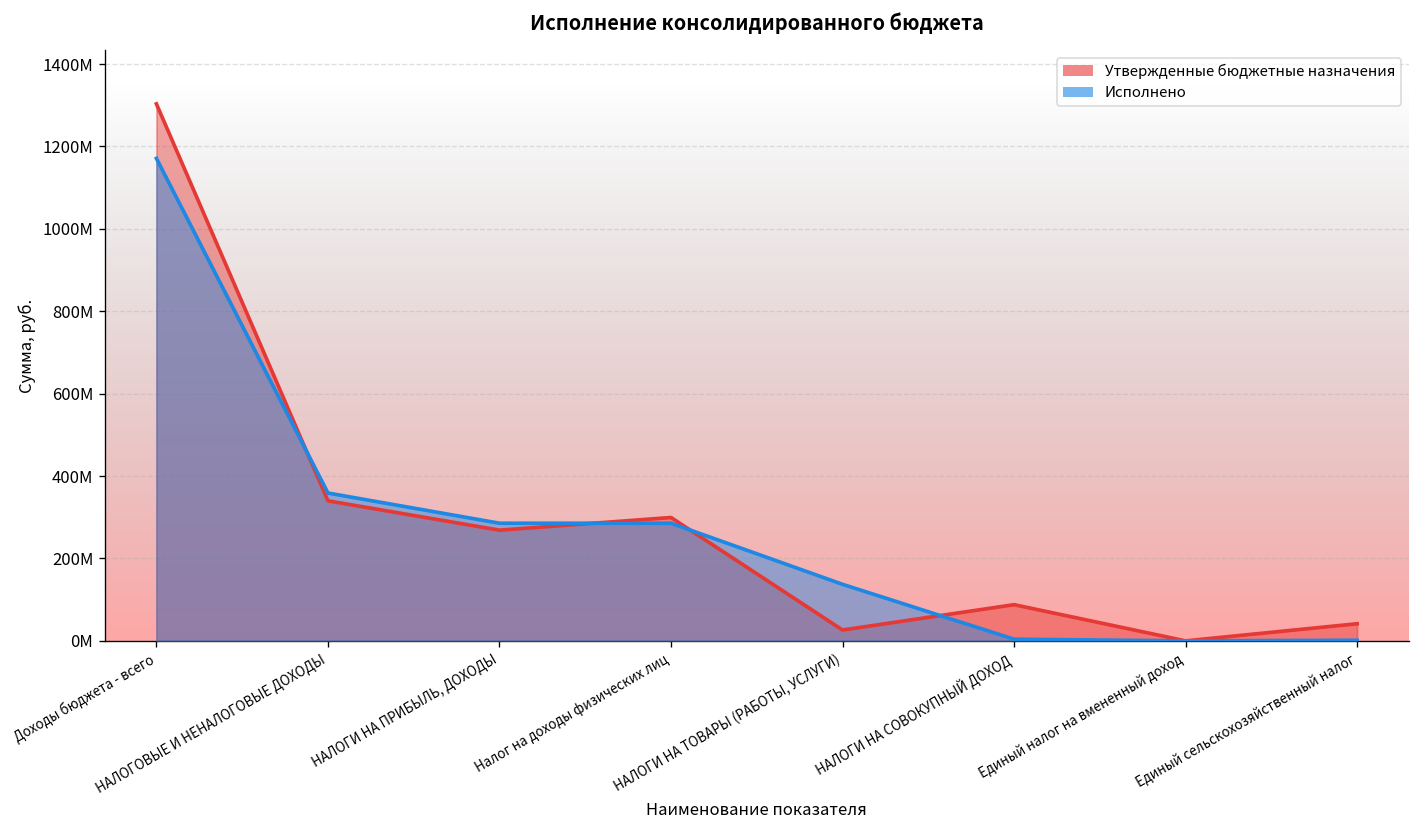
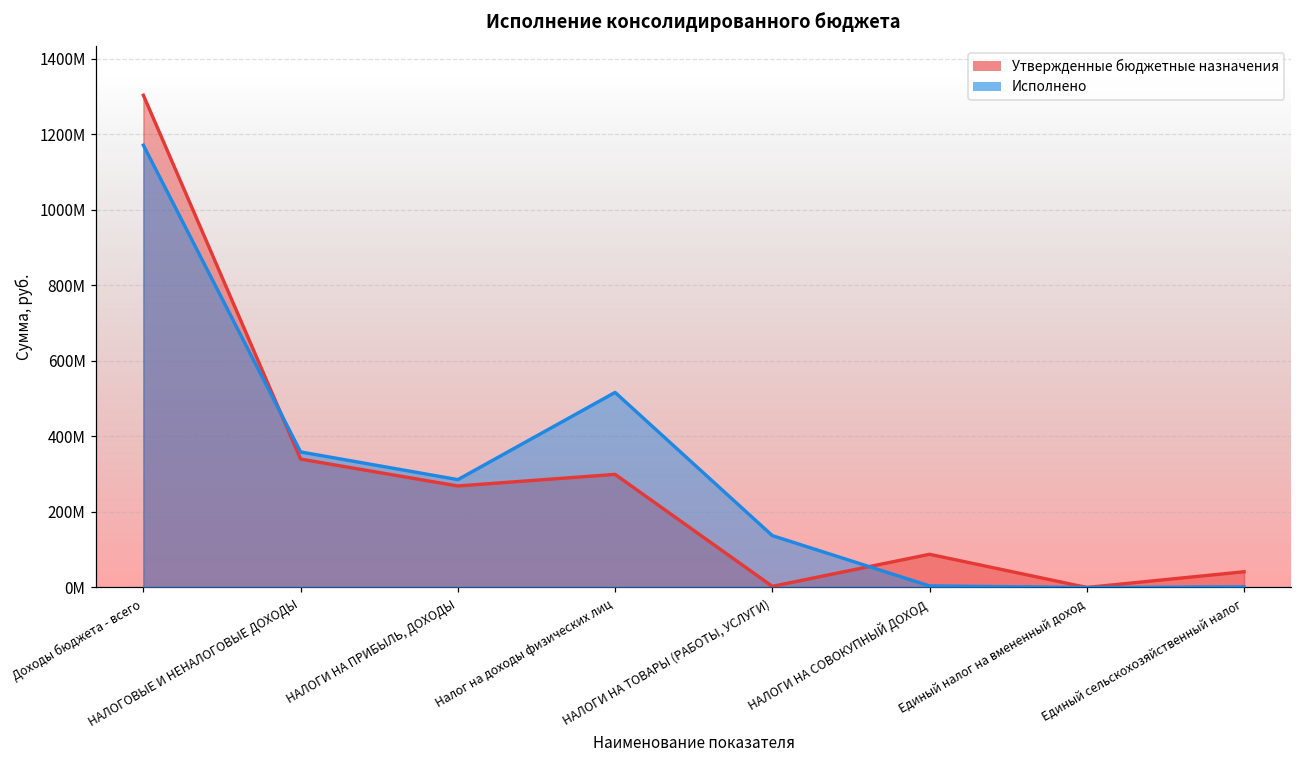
  {
    "Утвержденные бюджетные назначения": {
      "Доходы бюджета - всего": 1300000000,
      "НАЛОГОВЫЕ И НЕНАЛОГОВЫЕ ДОХОДЫ": 340000000,
      "НАЛОГИ НА ПРИБЫЛЬ, ДОХОДЫ": 270000000,
      "Налог на доходы физических лиц": 300000000,
-     "НАЛОГИ НА ТОВАРЫ (РАБОТЫ, УСЛУГИ)": 30000000,
+     "НАЛОГИ НА ТОВАРЫ (РАБОТЫ, УСЛУГИ)": 0,
      "НАЛОГИ НА СОВОКУПНЫЙ ДОХОД": 90000000,
      "Единый сельскохозяйственный налог": 40000000
    },
    "Исполнено": {
      "Доходы бюджета - всего": 1170000000,
      "НАЛОГОВЫЕ И НЕНАЛОГОВЫЕ ДОХОДЫ": 360000000,
      "НАЛОГИ НА ПРИБЫЛЬ, ДОХОДЫ": 290000000,
-     "Налог на доходы физических лиц": 290000000,
+     "Налог на доходы физических лиц": 520000000,
      "НАЛОГИ НА ТОВАРЫ (РАБОТЫ, УСЛУГИ)": 140000000,
      "НАЛОГИ НА СОВОКУПНЫЙ ДОХОД": 0,
      "Единый сельскохозяйственный налог": 0
    }
  }
